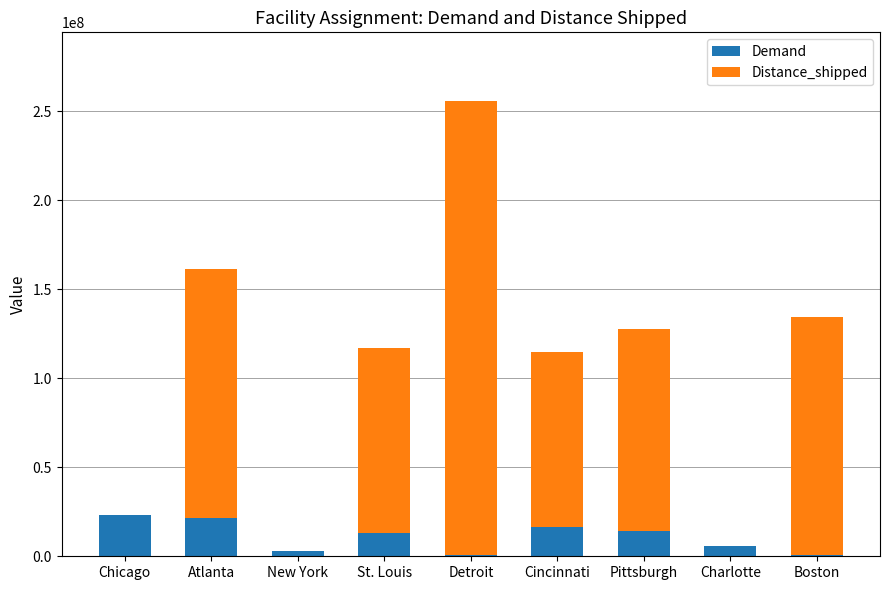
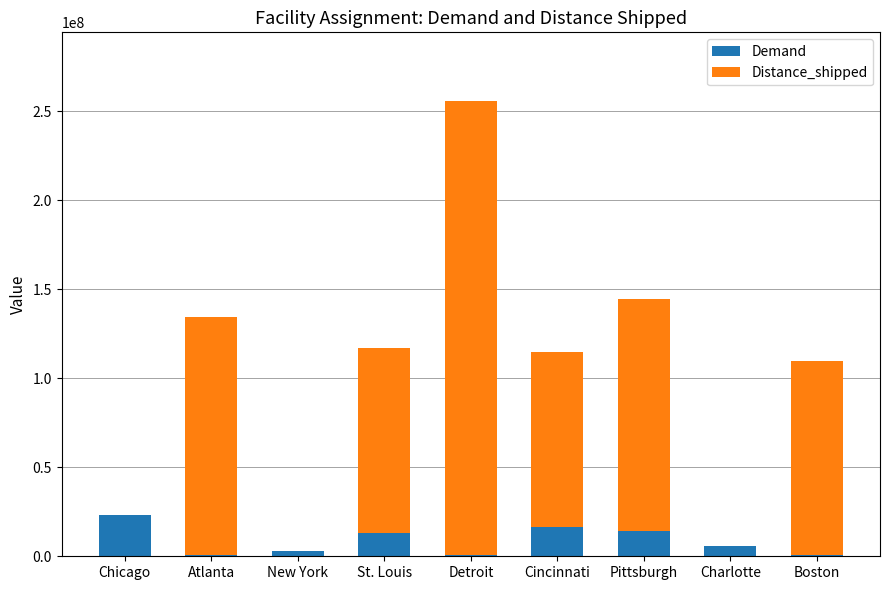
  {
    "Demand": {
      "Chicago": 23000000,
-     "Atlanta": 21000000,
+     "Atlanta": 1000000,
      "New York": 3000000,
      "St. Louis": 13000000,
      "Cincinnati": 16000000,
      "Pittsburgh": 14000000,
      "Charlotte": 6000000
    },
    "Distance_shipped": {
      "Chicago": 0,
-     "Atlanta": 140000000,
+     "Atlanta": 134000000,
      "New York": 0,
      "St. Louis": 104000000,
      "Detroit": 255000000,
      "Cincinnati": 99000000,
-     "Pittsburgh": 114000000,
+     "Pittsburgh": 130000000,
      "Charlotte": 0,
-     "Boston": 134000000
+     "Boston": 109000000
    }
  }
